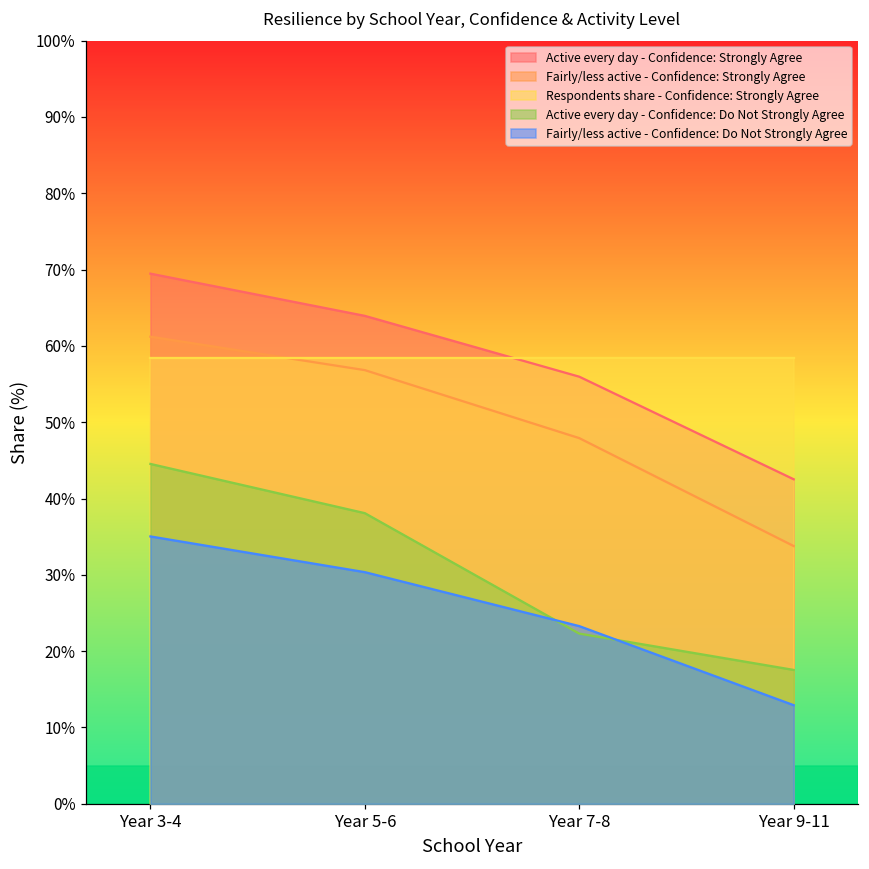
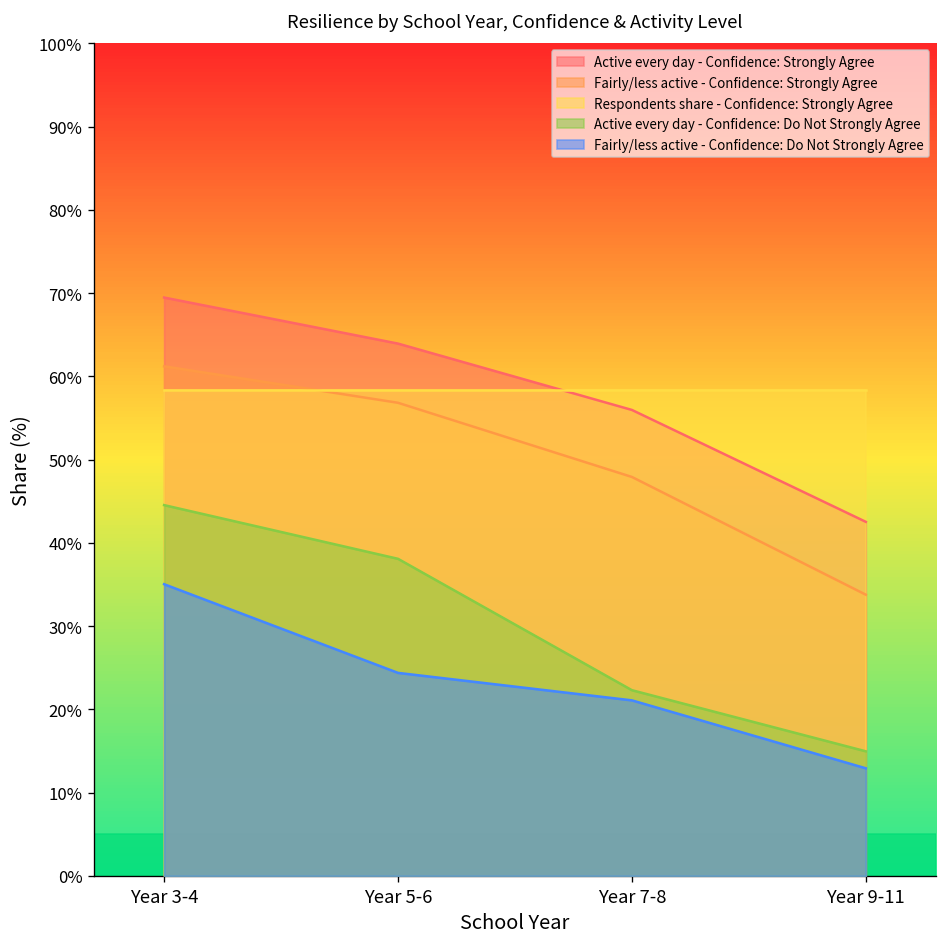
  {
    "Active every day - Confidence: Do Not Strongly Agree": {
      "Year 3-4": "45%",
      "Year 5-6": "38%",
      "Year 7-8": "22%",
-     "Year 9-11": "18%"
+     "Year 9-11": "15%"
    },
    "Fairly/less active - Confidence: Do Not Strongly Agree": {
      "Year 3-4": "35%",
-     "Year 5-6": "30%",
-     "Year 7-8": "23%",
+     "Year 5-6": "24%",
+     "Year 7-8": "21%",
      "Year 9-11": "13%"
    }
  }
